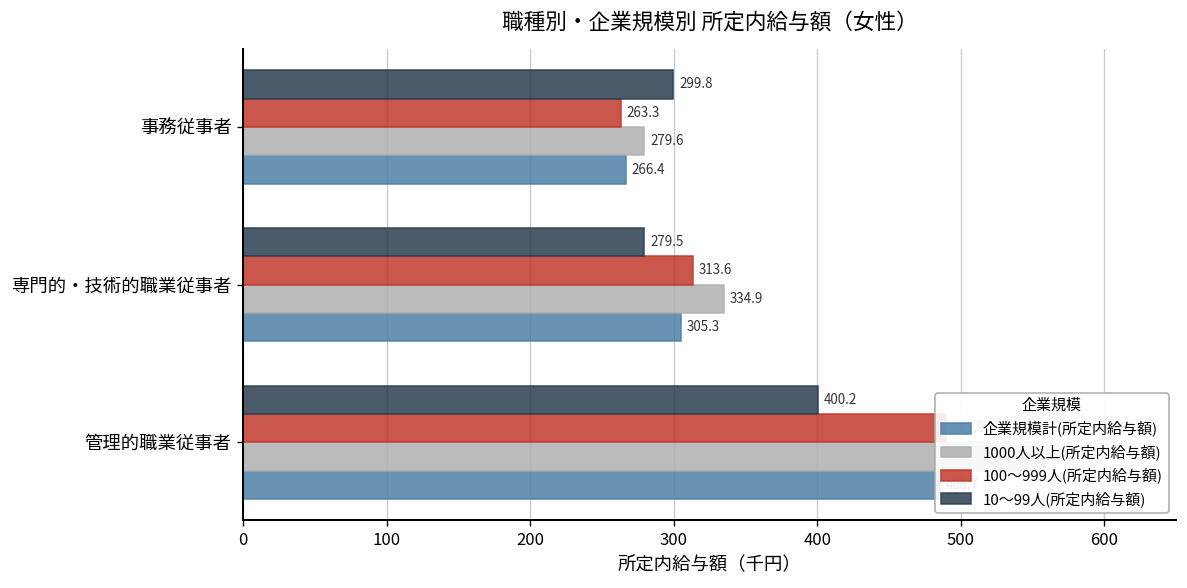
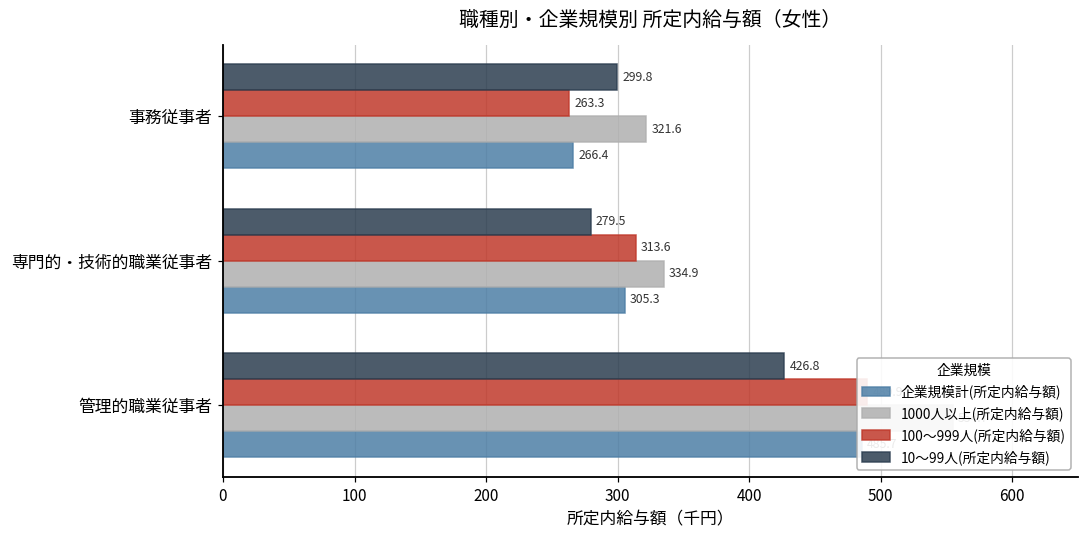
  {
    "企業規模計(所定内給与額)": {
      "事務従事者": 266.4,
      "専門的・技術的職業従事者": 305.3
    },
    "1000人以上(所定内給与額)": {
-     "事務従事者": 279.6,
+     "事務従事者": 321.6,
      "専門的・技術的職業従事者": 334.9
    },
    "100～999人(所定内給与額)": {
      "事務従事者": 263.3,
      "専門的・技術的職業従事者": 313.6
    },
    "10～99人(所定内給与額)": {
      "事務従事者": 299.8,
      "専門的・技術的職業従事者": 279.5,
-     "管理的職業従事者": 400.2
+     "管理的職業従事者": 426.8
    }
  }
